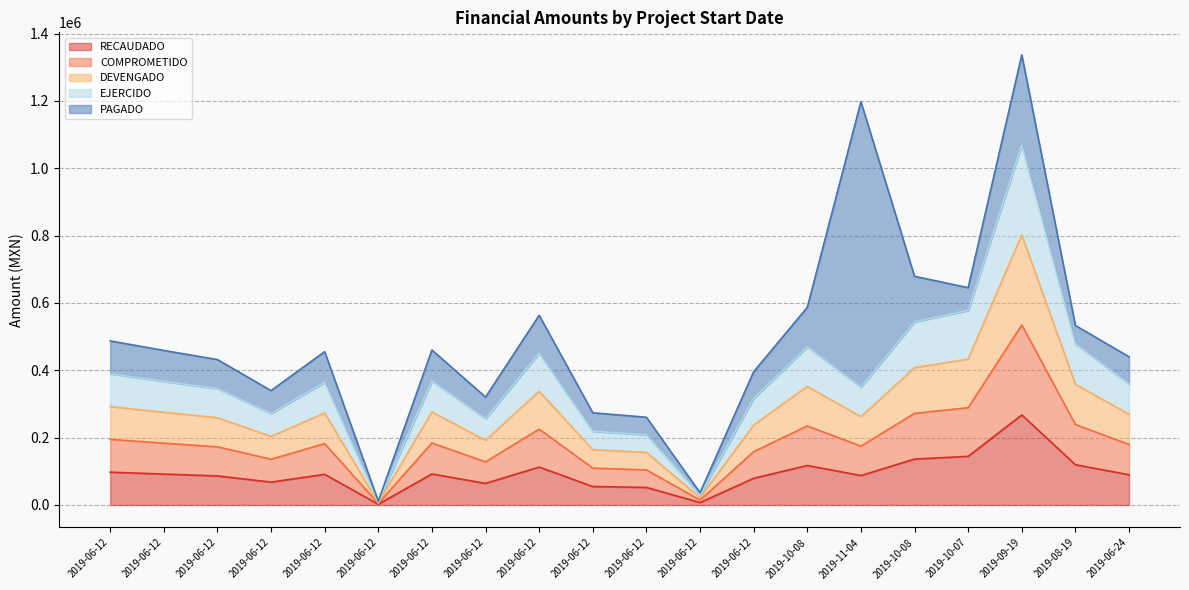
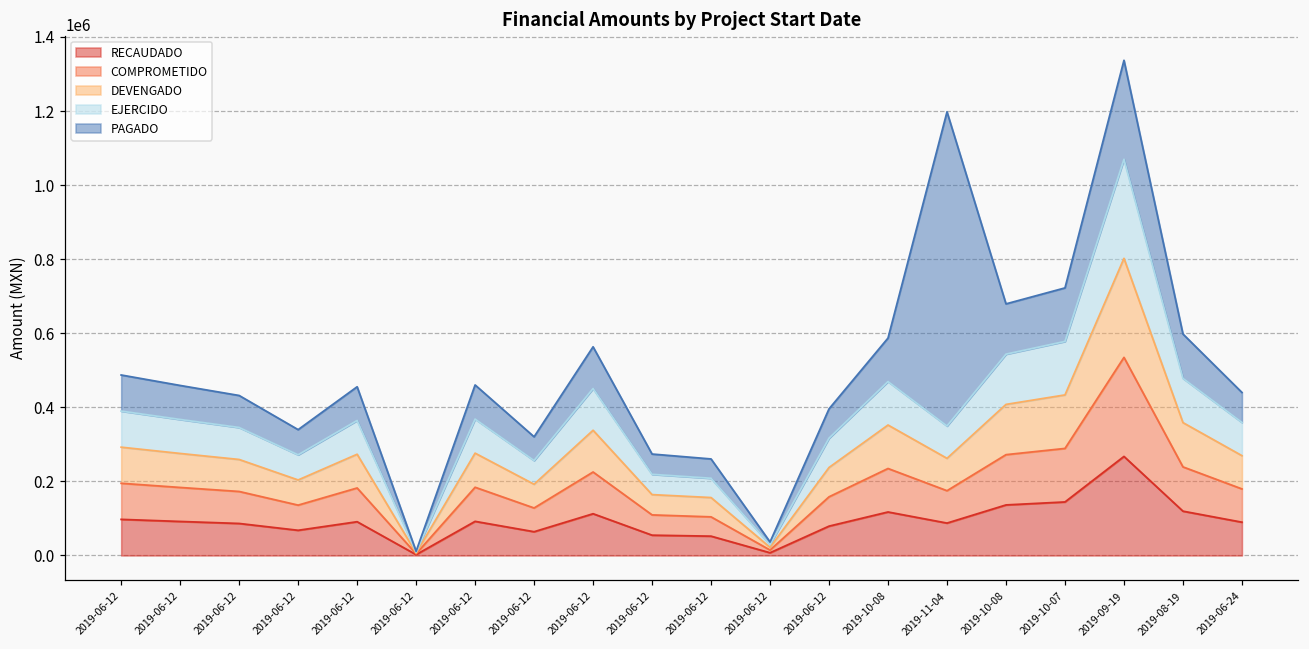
  {
    "EJERCIDO": {
      "2019-11-04": 90000,
      "2019-10-07": 140000,
      "2019-09-19": 270000,
      "2019-08-19": 120000,
      "2019-06-24": 90000
    },
    "PAGADO": {
      "2019-11-04": 850000,
-     "2019-10-07": 70000,
+     "2019-10-07": 140000,
      "2019-09-19": 270000,
-     "2019-08-19": 50000,
+     "2019-08-19": 120000,
      "2019-06-24": 80000
    }
  }
